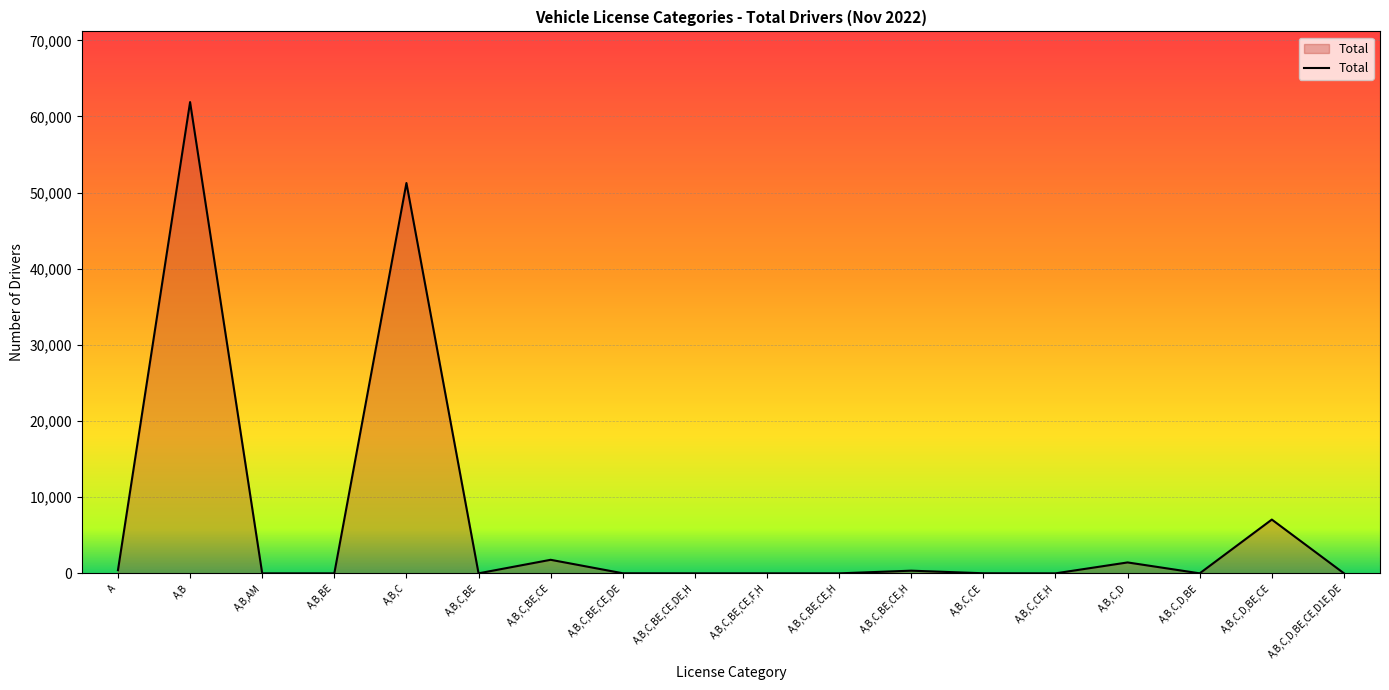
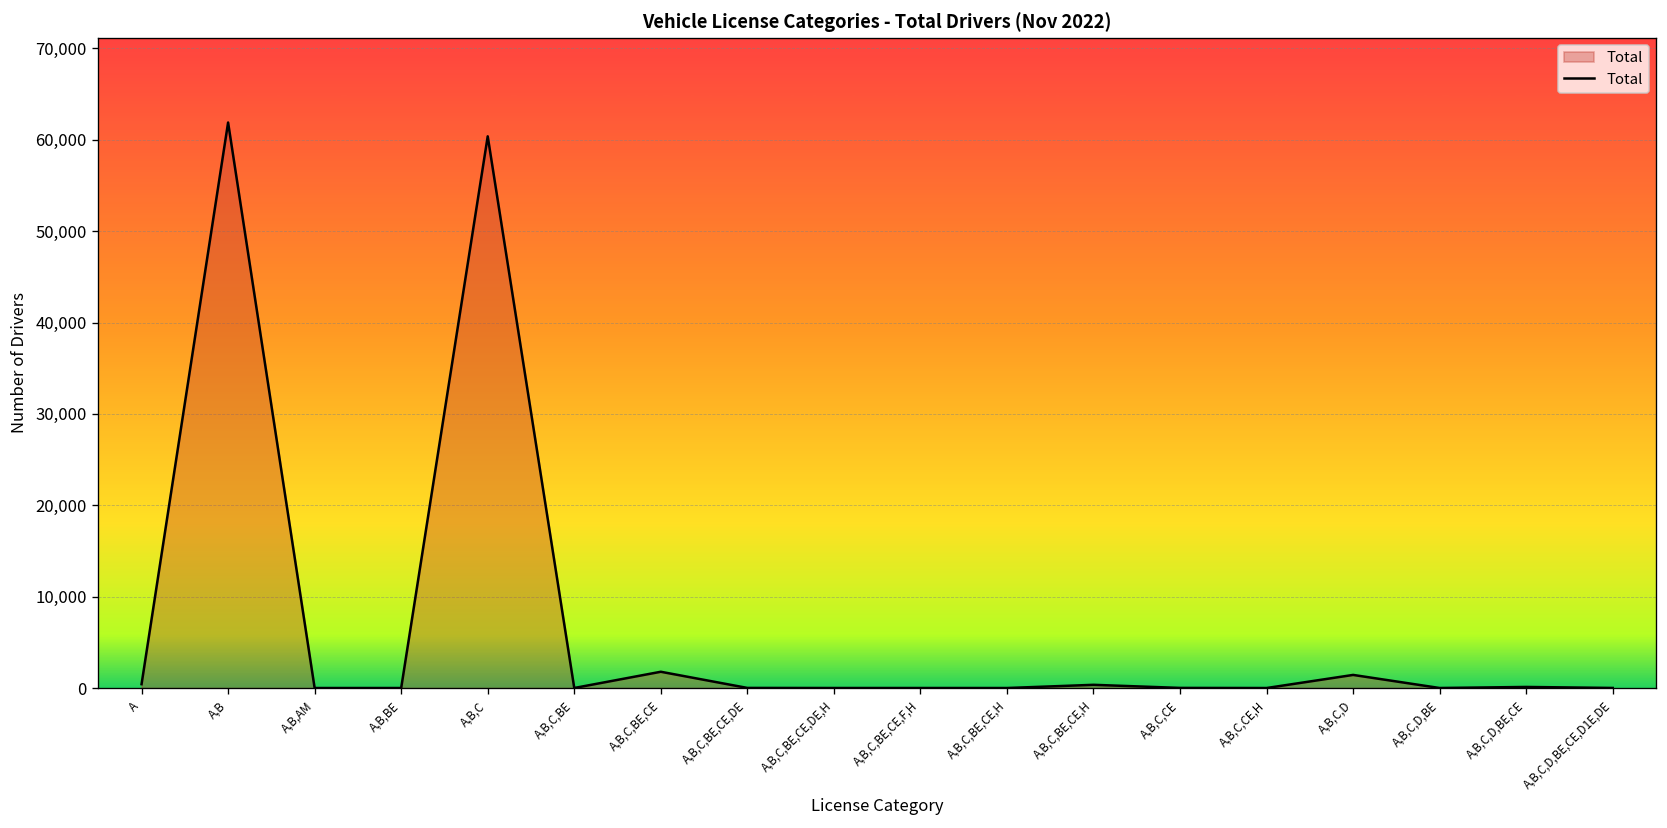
  {
    "A": "0",
    "A,B": "62,000",
    "A,B,AM": "0",
    "A,B,BE": "0",
-   "A,B,C": "51,000",
+   "A,B,C": "60,000",
    "A,B,C,BE": "0",
    "A,B,C,BE,CE": "2,000",
    "A,B,C,BE,CE,DE": "0",
    "A,B,C,BE,CE,DE,H": "0",
    "A,B,C,BE,CE,F,H": "0",
    "A,B,C,CE": "0",
    "A,B,C,CE,H": "0",
    "A,B,C,D": "1,000",
    "A,B,C,D,BE": "0",
-   "A,B,C,D,BE,CE": "7,000",
+   "A,B,C,D,BE,CE": "0",
    "A,B,C,D,BE,CE,D1E,DE": "0"
  }
